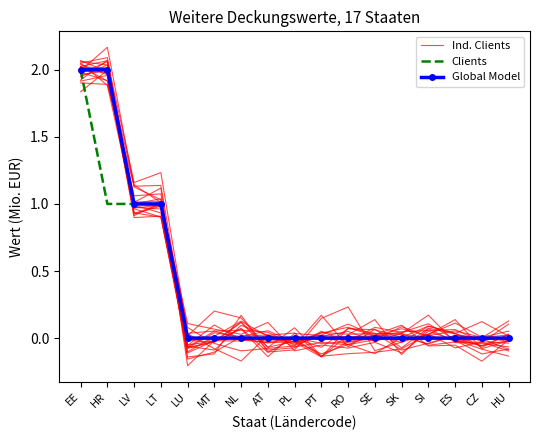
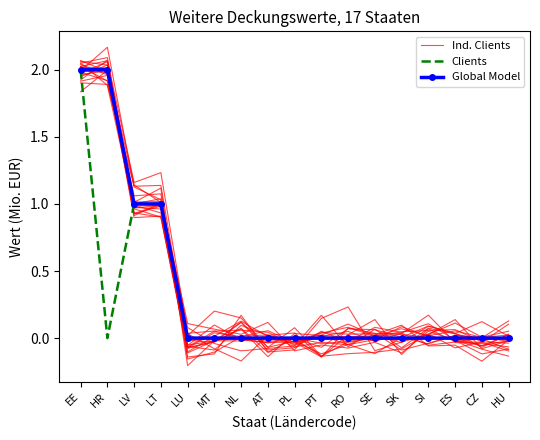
  {
    "Clients": {
-     "HR": 1
+     "HR": 0
    }
  }
